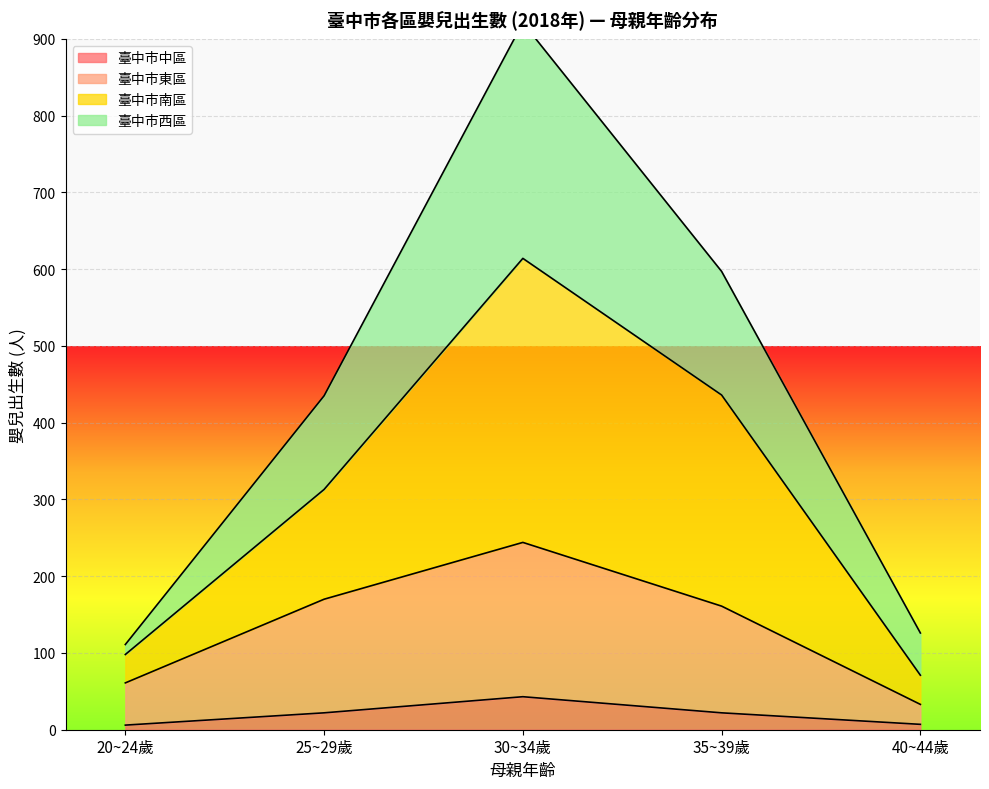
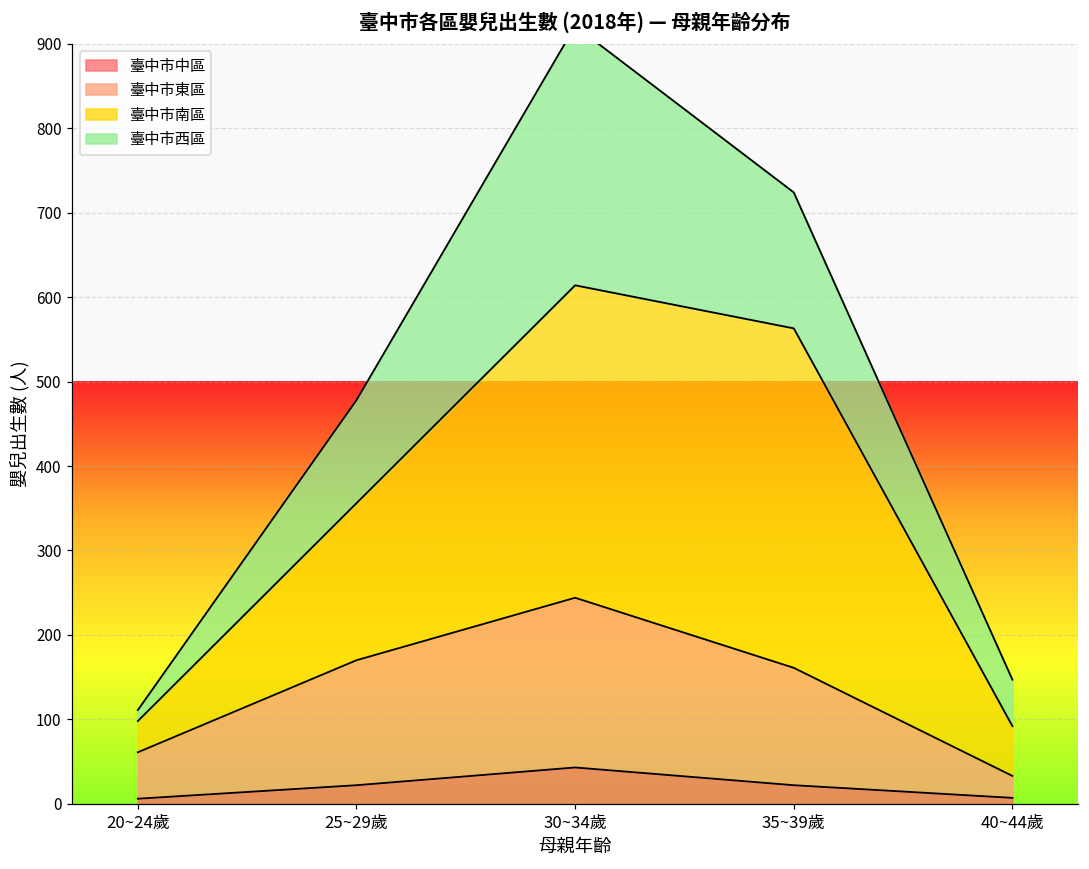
  {
    "臺中市南區": {
      "20~24歲": 40,
-     "25~29歲": 140,
+     "25~29歲": 190,
      "30~34歲": 370,
-     "35~39歲": 280,
-     "40~44歲": 40
+     "35~39歲": 400,
+     "40~44歲": 60
    },
    "臺中市西區": {
      "20~24歲": 10,
      "25~29歲": 120,
      "35~39歲": 160,
      "40~44歲": 60
    }
  }
